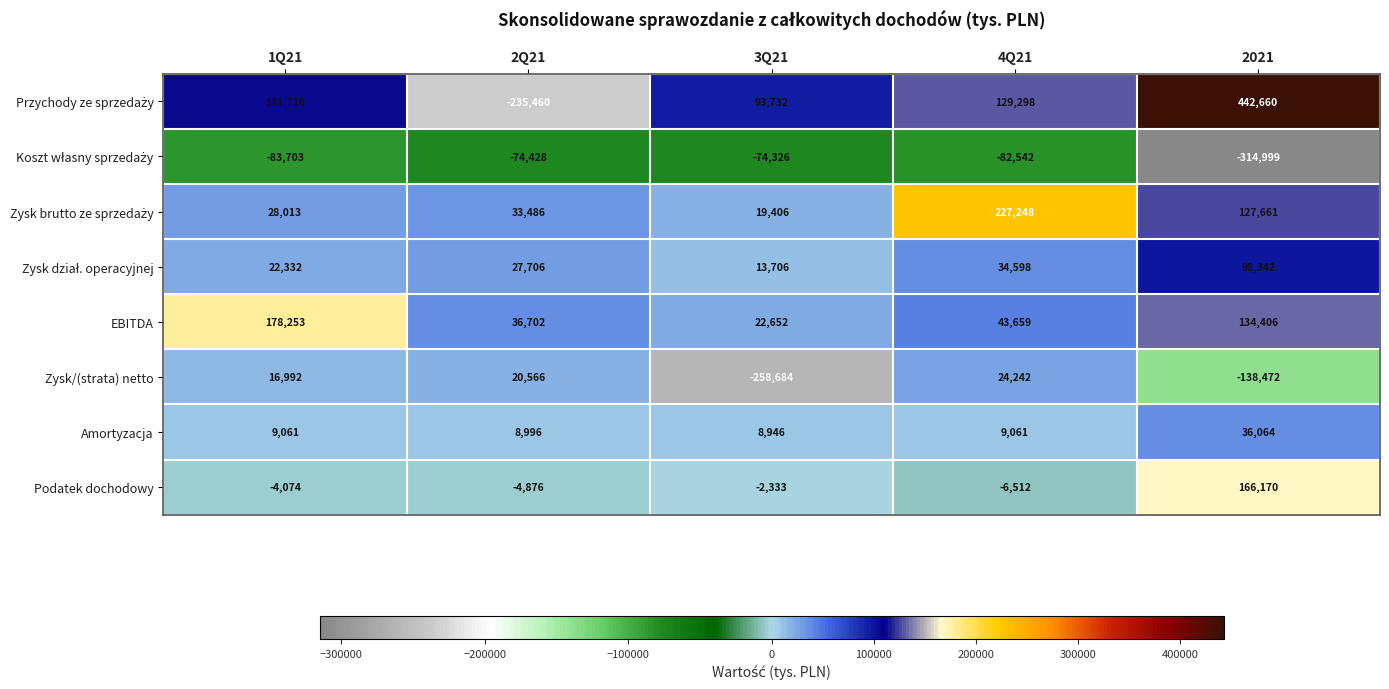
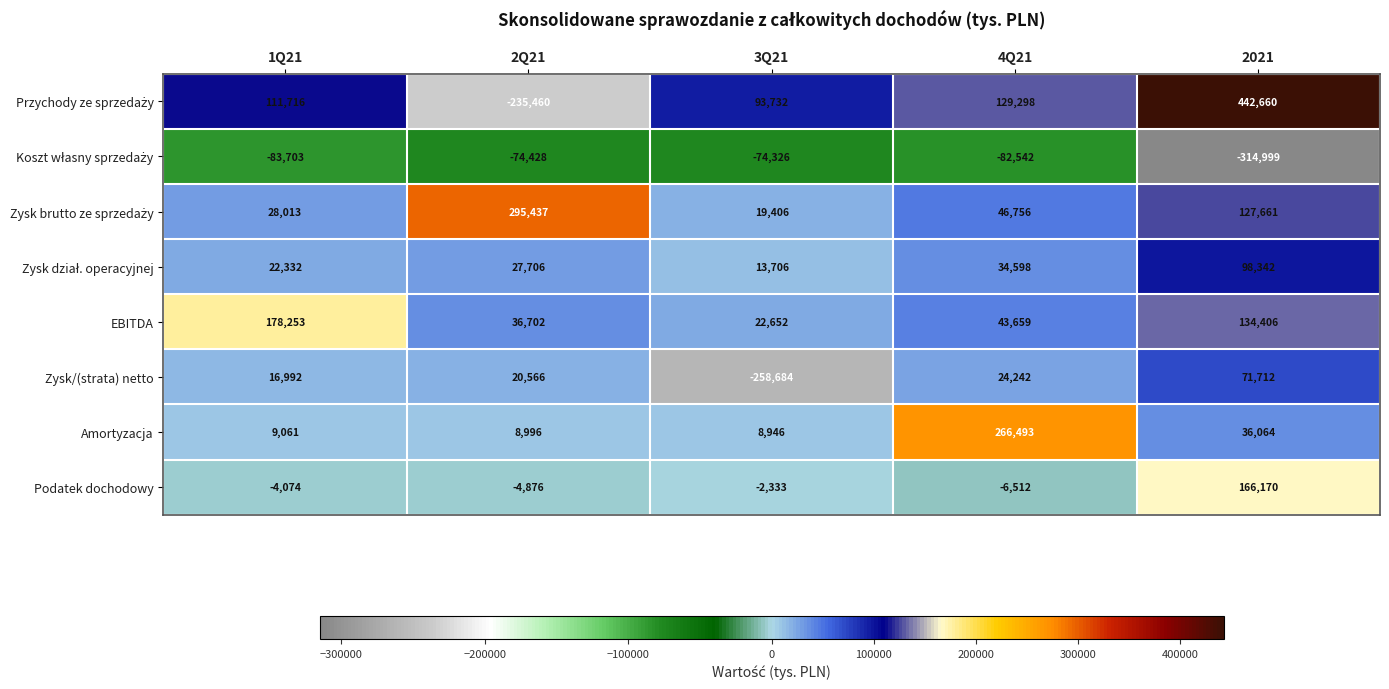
  {
    "Przychody ze sprzedaży": {
      "1Q21": "111,716",
      "2Q21": "-235,460",
      "3Q21": "93,732",
      "4Q21": "129,298",
      "2021": "442,660"
    },
    "Koszt własny sprzedaży": {
      "1Q21": "-83,703",
      "2Q21": "-74,428",
      "3Q21": "-74,326",
      "4Q21": "-82,542",
      "2021": "-314,999"
    },
    "Zysk brutto ze sprzedaży": {
      "1Q21": "28,013",
-     "2Q21": "33,486",
+     "2Q21": "295,437",
      "3Q21": "19,406",
-     "4Q21": "227,248",
+     "4Q21": "46,756",
      "2021": "127,661"
    },
    "Zysk dział. operacyjnej": {
      "1Q21": "22,332",
      "2Q21": "27,706",
      "3Q21": "13,706",
      "4Q21": "34,598",
      "2021": "98,342"
    },
    "EBITDA": {
      "1Q21": "178,253",
      "2Q21": "36,702",
      "3Q21": "22,652",
      "4Q21": "43,659",
      "2021": "134,406"
    },
    "Zysk/(strata) netto": {
      "1Q21": "16,992",
      "2Q21": "20,566",
      "3Q21": "-258,684",
      "4Q21": "24,242",
-     "2021": "-138,472"
+     "2021": "71,712"
    },
    "Amortyzacja": {
      "1Q21": "9,061",
      "2Q21": "8,996",
      "3Q21": "8,946",
-     "4Q21": "9,061",
+     "4Q21": "266,493",
      "2021": "36,064"
    },
    "Podatek dochodowy": {
      "1Q21": "-4,074",
      "2Q21": "-4,876",
      "3Q21": "-2,333",
      "4Q21": "-6,512",
      "2021": "166,170"
    }
  }
